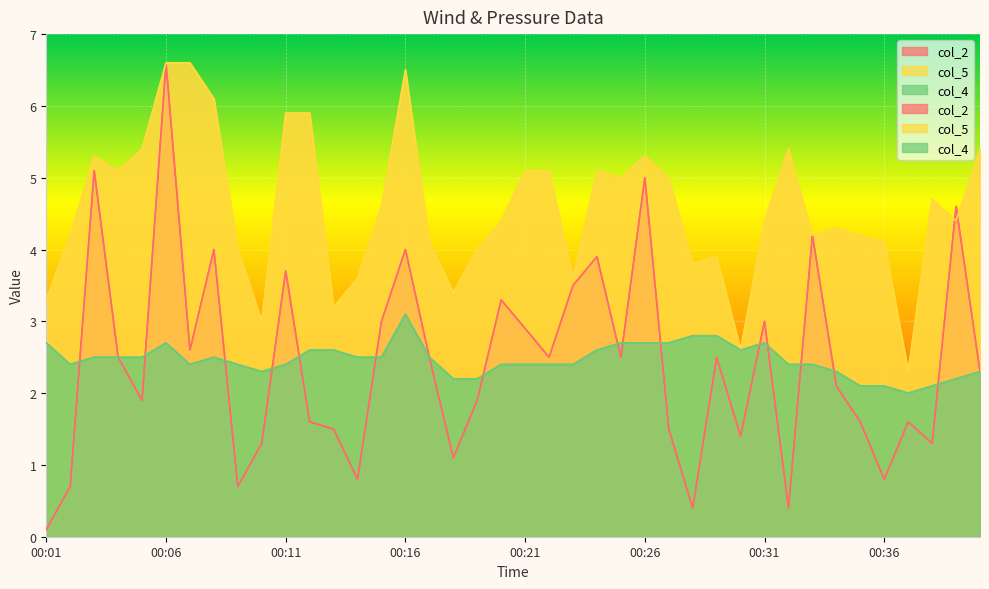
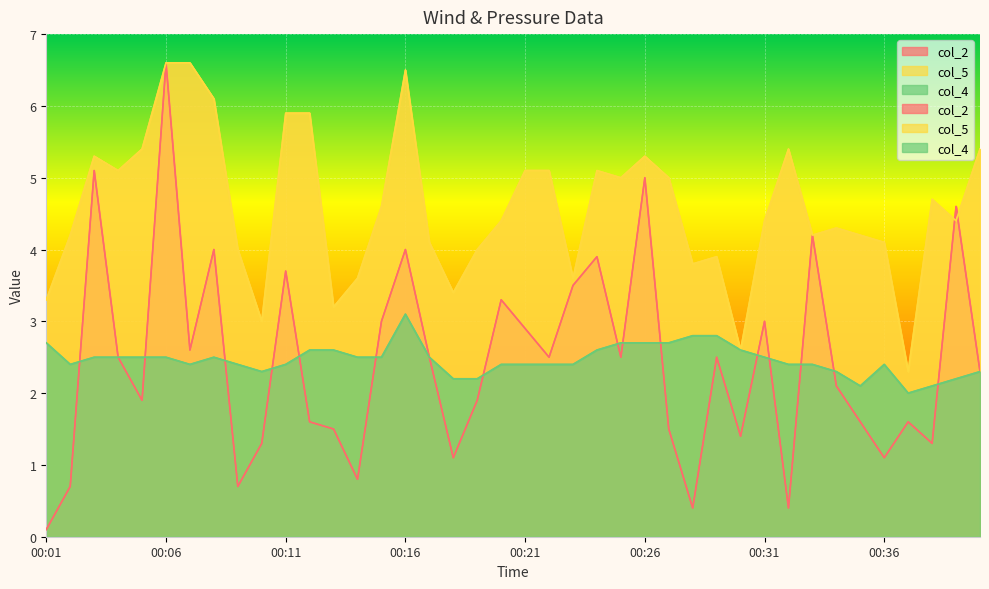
  {
    "col_2": {
      "00:01": 0.1,
      "00:11": 3.7,
      "00:16": 4.0,
      "00:21": 2.9,
      "00:26": 5.0,
      "00:31": 3.0,
-     "00:36": 0.8
+     "00:36": 1.1
    },
    "col_5": {
      "00:01": 3.3,
      "00:11": 5.9,
      "00:16": 6.5,
      "00:21": 5.1,
      "00:26": 5.3,
      "00:31": 4.4,
      "00:36": 4.1
    },
    "col_4": {
      "00:01": 2.7,
-     "00:06": 2.7,
+     "00:06": 2.5,
      "00:11": 2.4,
      "00:16": 3.1,
      "00:21": 2.4,
      "00:26": 2.7,
-     "00:31": 2.7,
-     "00:36": 2.1
+     "00:31": 2.5,
+     "00:36": 2.4
    }
  }
